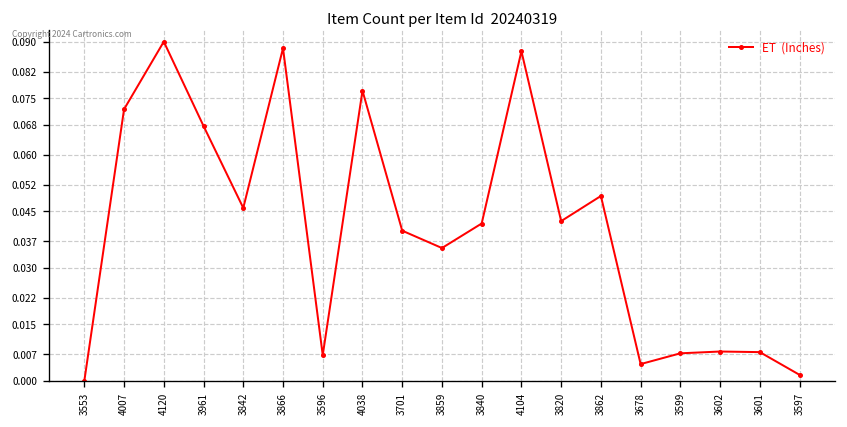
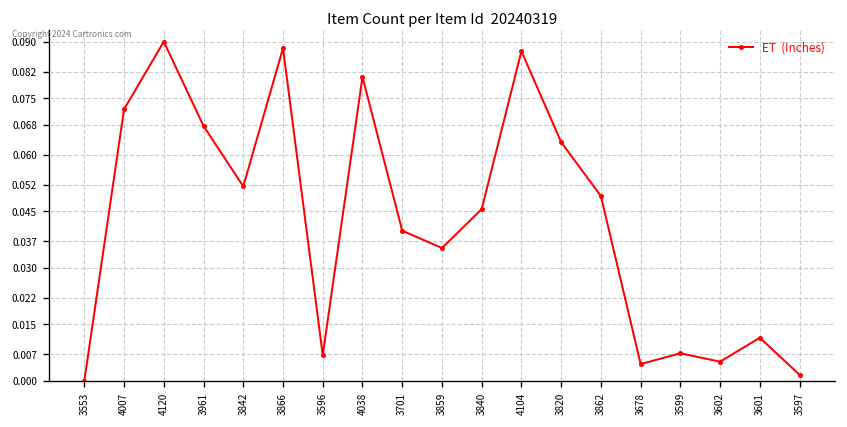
  {
    "3553": 0.000,
    "4007": 0.072,
    "4120": 0.090,
    "3961": 0.068,
-   "3842": 0.046,
+   "3842": 0.052,
    "3866": 0.088,
    "3596": 0.007,
-   "4038": 0.077,
+   "4038": 0.081,
    "3701": 0.040,
    "3859": 0.035,
-   "3840": 0.042,
+   "3840": 0.046,
    "4104": 0.087,
-   "3820": 0.042,
+   "3820": 0.063,
    "3862": 0.049,
    "3678": 0.004,
    "3599": 0.007,
-   "3602": 0.008,
-   "3601": 0.008,
+   "3602": 0.005,
+   "3601": 0.011,
    "3597": 0.002
  }
